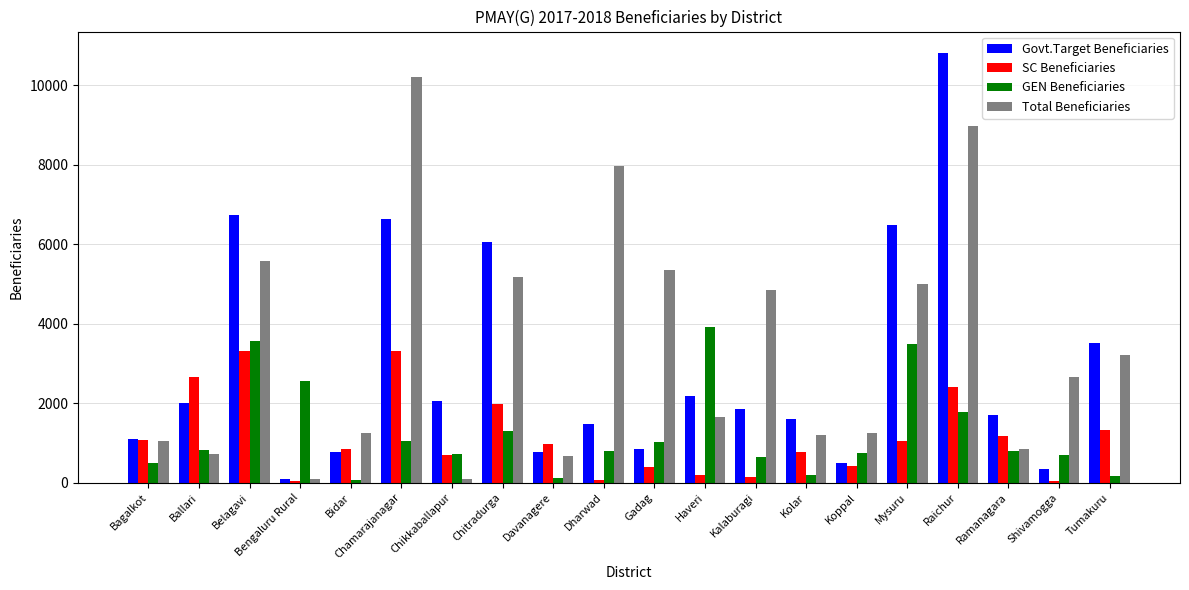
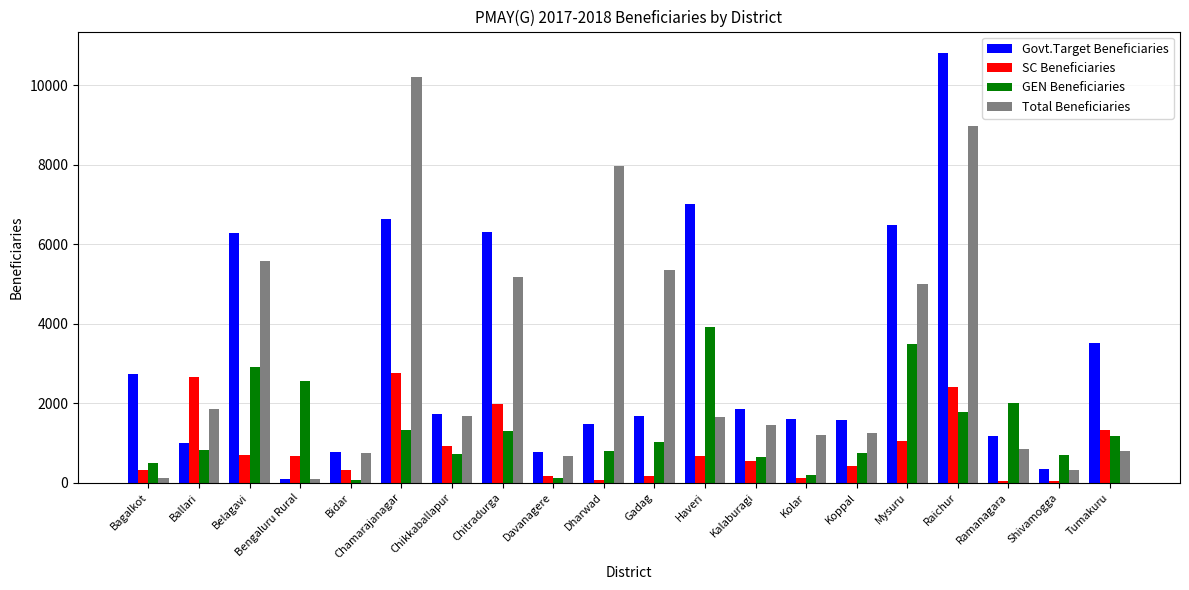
  {
    "Govt.Target Beneficiaries": {
-     "Bagalkot": 1100,
-     "Ballari": 2000,
-     "Belagavi": 6700,
+     "Bagalkot": 2700,
+     "Ballari": 1000,
+     "Belagavi": 6300,
      "Bengaluru Rural": 100,
      "Bidar": 800,
      "Chamarajanagar": 6600,
-     "Chikkaballapur": 2100,
-     "Chitradurga": 6100,
+     "Chikkaballapur": 1700,
+     "Chitradurga": 6300,
      "Davanagere": 800,
      "Dharwad": 1500,
-     "Gadag": 900,
-     "Haveri": 2200,
+     "Gadag": 1700,
+     "Haveri": 7000,
      "Kalaburagi": 1900,
      "Kolar": 1600,
-     "Koppal": 500,
+     "Koppal": 1600,
      "Mysuru": 6500,
      "Raichur": 10800,
-     "Ramanagara": 1700,
+     "Ramanagara": 1200,
      "Shivamogga": 400,
      "Tumakuru": 3500
    },
    "SC Beneficiaries": {
-     "Bagalkot": 1100,
+     "Bagalkot": 300,
      "Ballari": 2700,
-     "Belagavi": 3300,
-     "Bengaluru Rural": 0,
-     "Bidar": 900,
-     "Chamarajanagar": 3300,
-     "Chikkaballapur": 700,
+     "Belagavi": 700,
+     "Bengaluru Rural": 700,
+     "Bidar": 300,
+     "Chamarajanagar": 2800,
+     "Chikkaballapur": 900,
      "Chitradurga": 2000,
-     "Davanagere": 1000,
-     "Gadag": 400,
-     "Haveri": 200,
-     "Kalaburagi": 100,
-     "Kolar": 800,
+     "Davanagere": 200,
+     "Gadag": 200,
+     "Haveri": 700,
+     "Kalaburagi": 600,
+     "Kolar": 100,
      "Koppal": 400,
      "Mysuru": 1100,
      "Raichur": 2400,
-     "Ramanagara": 1200,
+     "Ramanagara": 0,
      "Tumakuru": 1300
    },
    "GEN Beneficiaries": {
      "Bagalkot": 500,
      "Ballari": 800,
-     "Belagavi": 3600,
+     "Belagavi": 2900,
      "Bengaluru Rural": 2600,
      "Bidar": 100,
-     "Chamarajanagar": 1100,
+     "Chamarajanagar": 1300,
      "Chikkaballapur": 700,
      "Chitradurga": 1300,
      "Davanagere": 100,
      "Dharwad": 800,
      "Gadag": 1000,
      "Haveri": 3900,
      "Kalaburagi": 600,
      "Kolar": 200,
      "Koppal": 700,
      "Mysuru": 3500,
      "Raichur": 1800,
-     "Ramanagara": 800,
+     "Ramanagara": 2000,
      "Shivamogga": 700,
-     "Tumakuru": 200
+     "Tumakuru": 1200
    },
    "Total Beneficiaries": {
-     "Bagalkot": 1100,
-     "Ballari": 700,
+     "Bagalkot": 100,
+     "Ballari": 1900,
      "Belagavi": 5600,
      "Bengaluru Rural": 100,
-     "Bidar": 1300,
+     "Bidar": 700,
      "Chamarajanagar": 10200,
-     "Chikkaballapur": 100,
+     "Chikkaballapur": 1700,
      "Chitradurga": 5200,
      "Davanagere": 700,
      "Dharwad": 8000,
      "Gadag": 5300,
      "Haveri": 1600,
-     "Kalaburagi": 4800,
+     "Kalaburagi": 1500,
      "Kolar": 1200,
      "Koppal": 1200,
      "Mysuru": 5000,
      "Raichur": 9000,
      "Ramanagara": 800,
-     "Shivamogga": 2700,
-     "Tumakuru": 3200
+     "Shivamogga": 300,
+     "Tumakuru": 800
    }
  }
